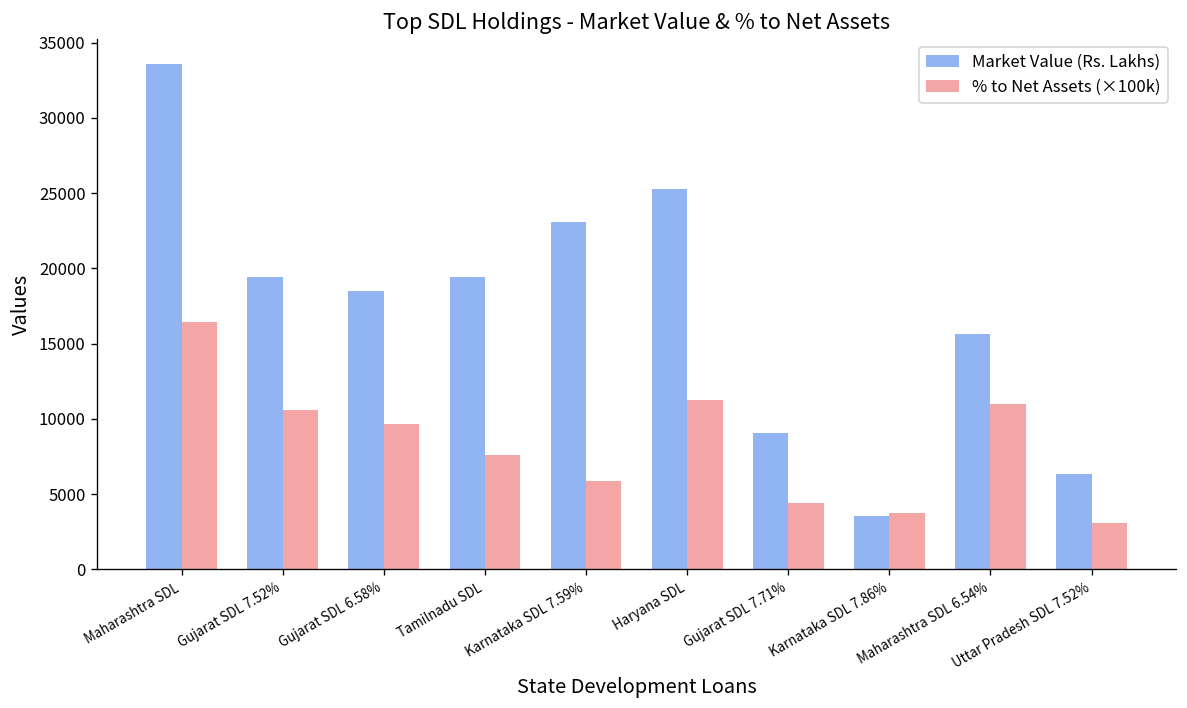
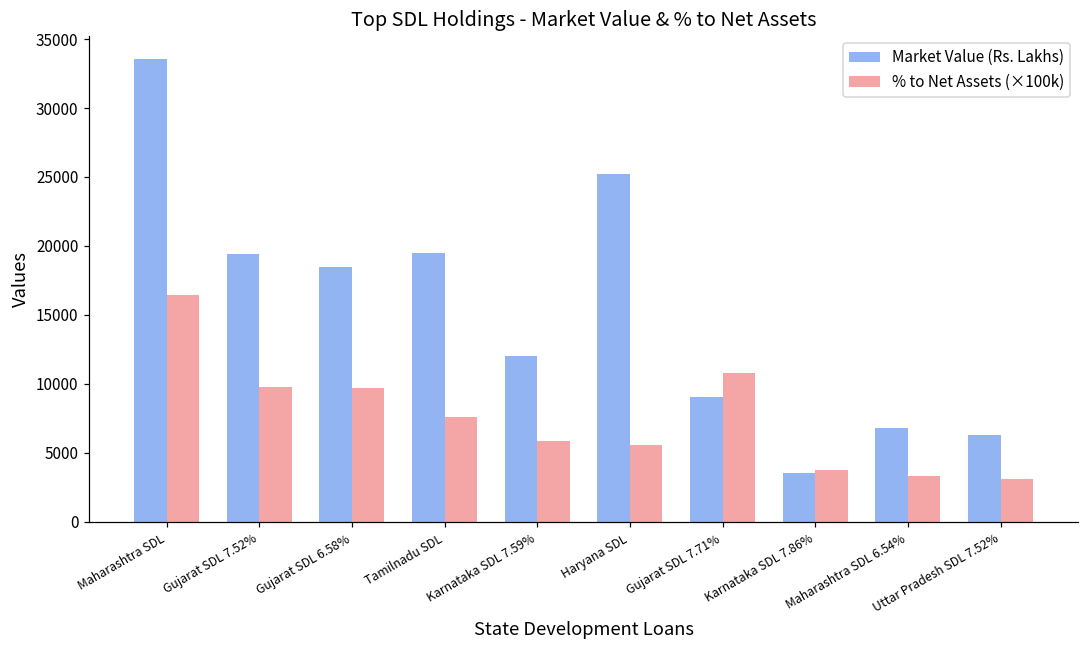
  {
    "Market Value (Rs. Lakhs)": {
      "Maharashtra SDL": 33600,
      "Gujarat SDL 7.52%": 19400,
      "Gujarat SDL 6.58%": 18500,
      "Tamilnadu SDL": 19500,
-     "Karnataka SDL 7.59%": 23100,
+     "Karnataka SDL 7.59%": 12100,
      "Haryana SDL": 25200,
      "Gujarat SDL 7.71%": 9100,
      "Karnataka SDL 7.86%": 3600,
-     "Maharashtra SDL 6.54%": 15600,
+     "Maharashtra SDL 6.54%": 6800,
      "Uttar Pradesh SDL 7.52%": 6300
    },
    "% to Net Assets (×100k)": {
      "Maharashtra SDL": 16400,
-     "Gujarat SDL 7.52%": 10600,
+     "Gujarat SDL 7.52%": 9800,
      "Gujarat SDL 6.58%": 9700,
      "Tamilnadu SDL": 7600,
      "Karnataka SDL 7.59%": 5900,
-     "Haryana SDL": 11200,
-     "Gujarat SDL 7.71%": 4400,
+     "Haryana SDL": 5500,
+     "Gujarat SDL 7.71%": 10800,
      "Karnataka SDL 7.86%": 3800,
-     "Maharashtra SDL 6.54%": 11000,
+     "Maharashtra SDL 6.54%": 3300,
      "Uttar Pradesh SDL 7.52%": 3100
    }
  }
